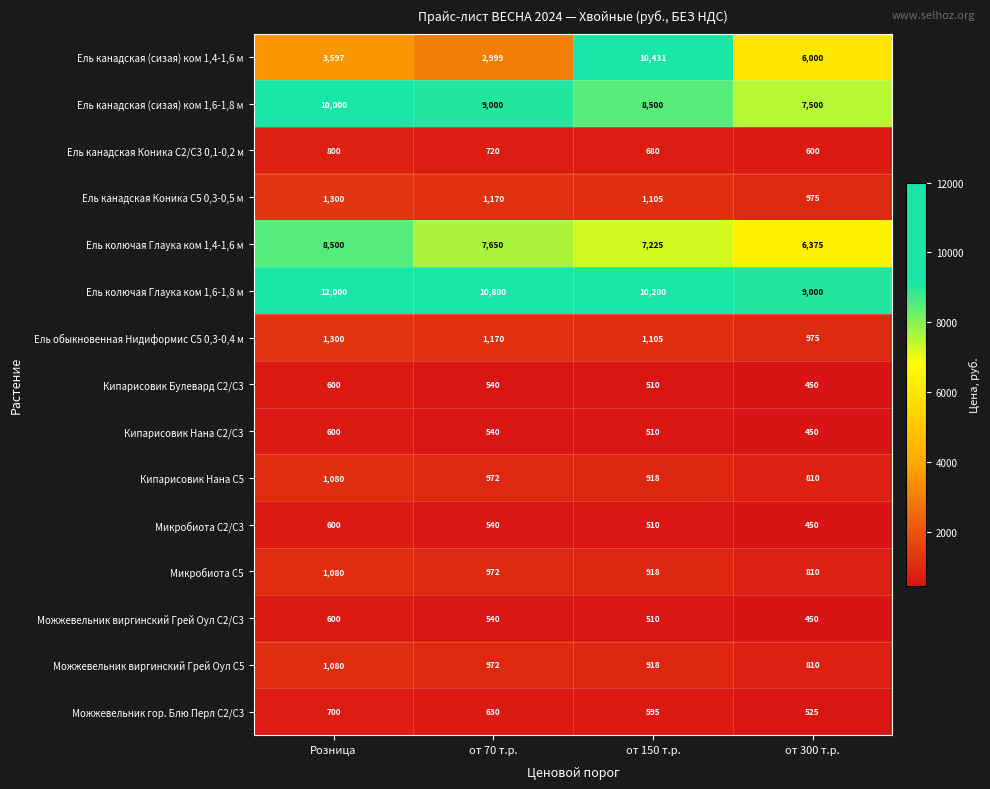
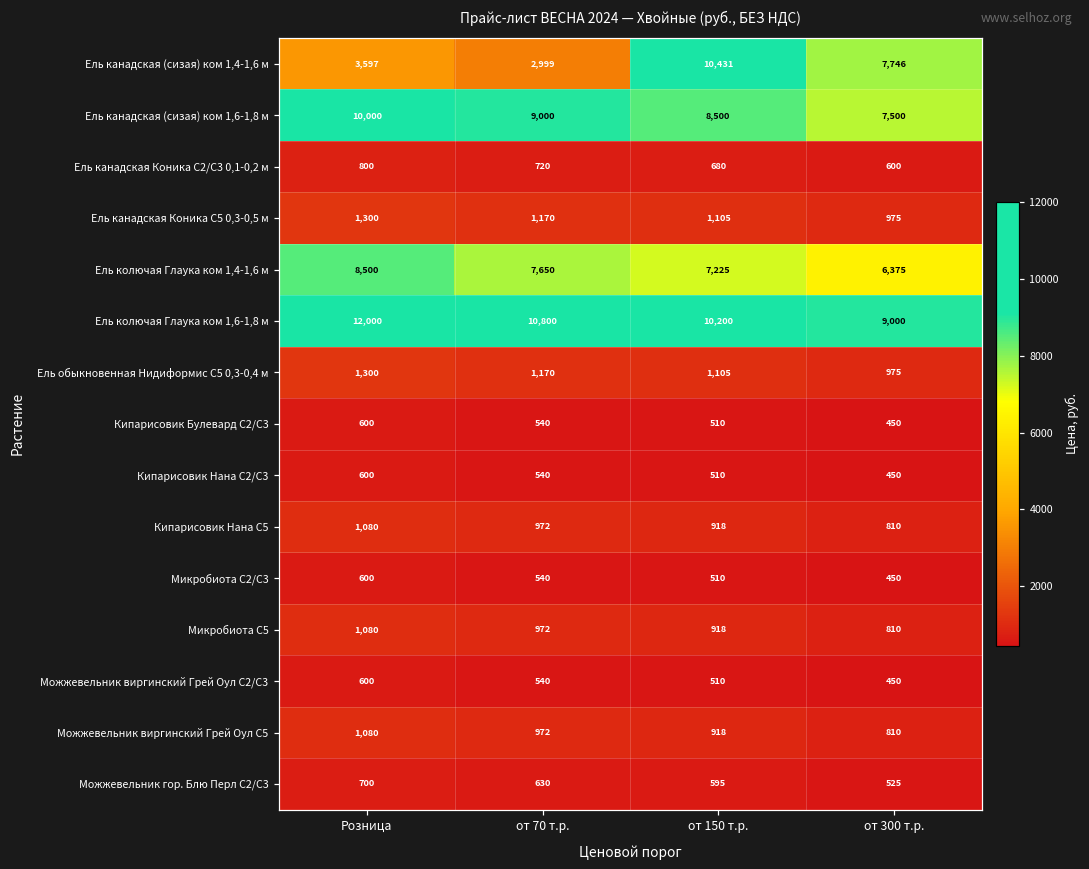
  {
    "Ель канадская (сизая) ком 1,4-1,6 м": {
      "Розница": "3,597",
      "от 70 т.р.": "2,999",
      "от 150 т.р.": "10,431",
-     "от 300 т.р.": "6,000"
+     "от 300 т.р.": "7,746"
    },
    "Ель канадская (сизая) ком 1,6-1,8 м": {
      "Розница": "10,000",
      "от 70 т.р.": "9,000",
      "от 150 т.р.": "8,500",
      "от 300 т.р.": "7,500"
    },
    "Ель канадская Коника С2/С3 0,1-0,2 м": {
      "Розница": "800",
      "от 70 т.р.": "720",
      "от 150 т.р.": "680",
      "от 300 т.р.": "600"
    },
    "Ель канадская Коника С5 0,3-0,5 м": {
      "Розница": "1,300",
      "от 70 т.р.": "1,170",
      "от 150 т.р.": "1,105",
      "от 300 т.р.": "975"
    },
    "Ель колючая Глаука ком 1,4-1,6 м": {
      "Розница": "8,500",
      "от 70 т.р.": "7,650",
      "от 150 т.р.": "7,225",
      "от 300 т.р.": "6,375"
    },
    "Ель колючая Глаука ком 1,6-1,8 м": {
      "Розница": "12,000",
      "от 70 т.р.": "10,800",
      "от 150 т.р.": "10,200",
      "от 300 т.р.": "9,000"
    },
    "Ель обыкновенная Нидиформис С5 0,3-0,4 м": {
      "Розница": "1,300",
      "от 70 т.р.": "1,170",
      "от 150 т.р.": "1,105",
      "от 300 т.р.": "975"
    },
    "Кипарисовик Булевард С2/С3": {
      "Розница": "600",
      "от 70 т.р.": "540",
      "от 150 т.р.": "510",
      "от 300 т.р.": "450"
    },
    "Кипарисовик Нана С2/С3": {
      "Розница": "600",
      "от 70 т.р.": "540",
      "от 150 т.р.": "510",
      "от 300 т.р.": "450"
    },
    "Кипарисовик Нана С5": {
      "Розница": "1,080",
      "от 70 т.р.": "972",
      "от 150 т.р.": "918",
      "от 300 т.р.": "810"
    },
    "Микробиота С2/С3": {
      "Розница": "600",
      "от 70 т.р.": "540",
      "от 150 т.р.": "510",
      "от 300 т.р.": "450"
    },
    "Микробиота С5": {
      "Розница": "1,080",
      "от 70 т.р.": "972",
      "от 150 т.р.": "918",
      "от 300 т.р.": "810"
    },
    "Можжевельник виргинский Грей Оул С2/С3": {
      "Розница": "600",
      "от 70 т.р.": "540",
      "от 150 т.р.": "510",
      "от 300 т.р.": "450"
    },
    "Можжевельник виргинский Грей Оул С5": {
      "Розница": "1,080",
      "от 70 т.р.": "972",
      "от 150 т.р.": "918",
      "от 300 т.р.": "810"
    },
    "Можжевельник гор. Блю Перл С2/С3": {
      "Розница": "700",
      "от 70 т.р.": "630",
      "от 150 т.р.": "595",
      "от 300 т.р.": "525"
    }
  }
